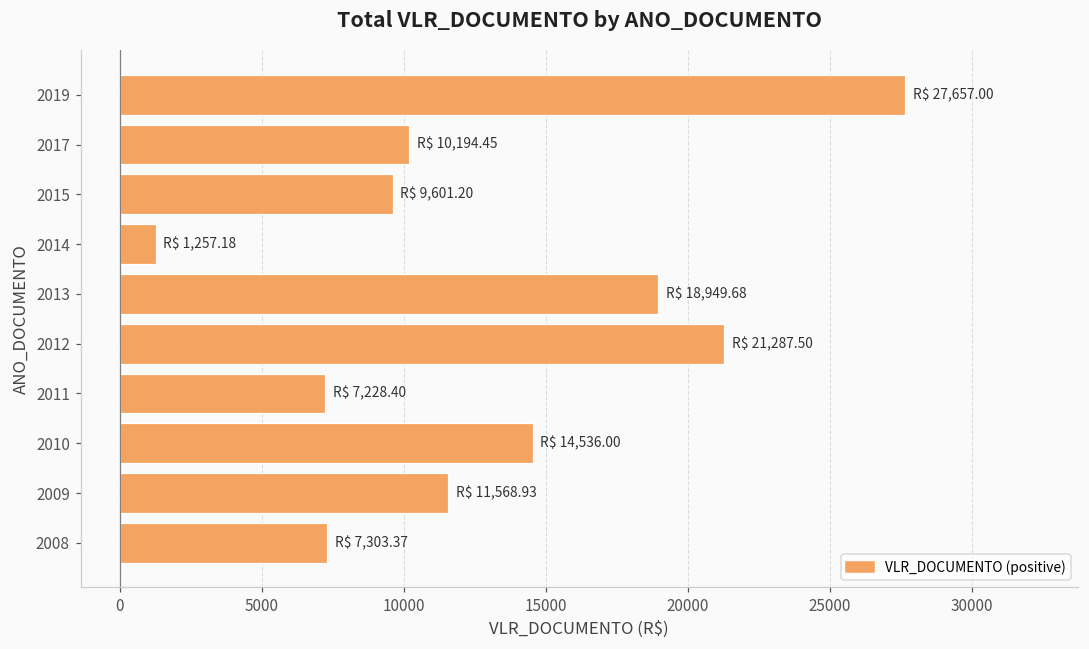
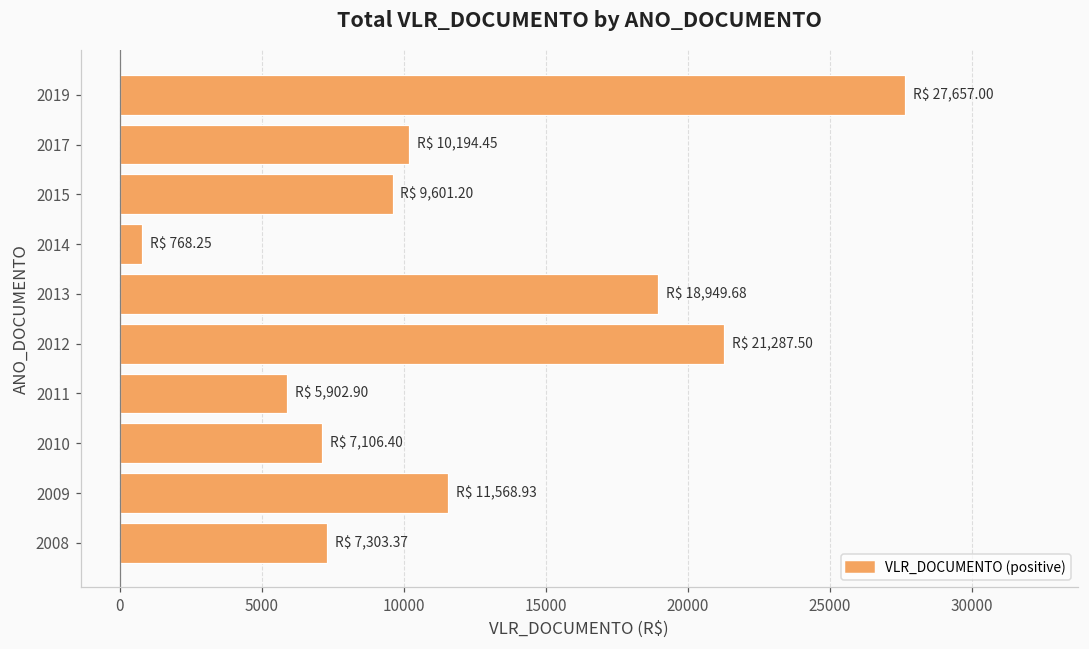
  {
    "2019": "27,657.00",
    "2017": "10,194.45",
    "2015": "9,601.20",
-   "2014": "1,257.18",
+   "2014": "768.25",
    "2013": "18,949.68",
    "2012": "21,287.50",
-   "2011": "7,228.40",
-   "2010": "14,536.00",
+   "2011": "5,902.90",
+   "2010": "7,106.40",
    "2009": "11,568.93",
    "2008": "7,303.37"
  }
